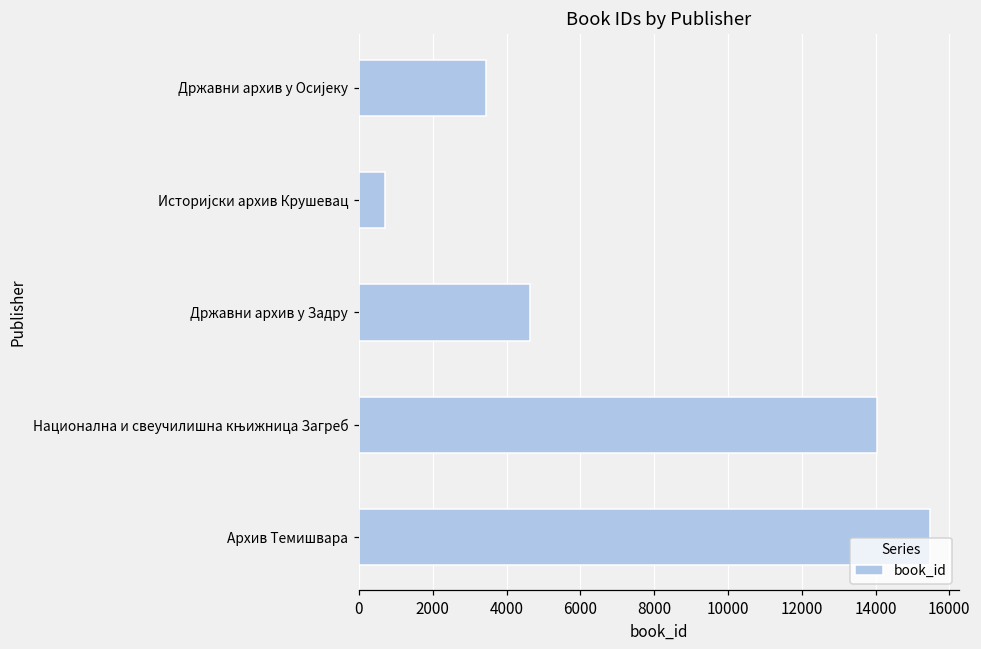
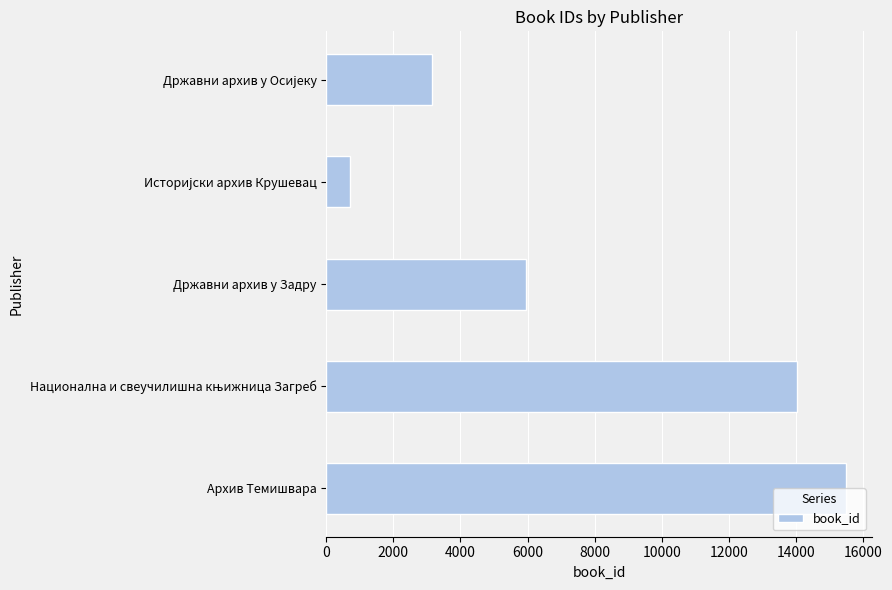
  {
-   "Државни архив у Осијеку": 3400,
+   "Државни архив у Осијеку": 3100,
    "Историјски архив Крушевац": 700,
-   "Државни архив у Задру": 4600,
+   "Државни архив у Задру": 6000,
    "Национална и свеучилишна књижница Загреб": 14000
  }
